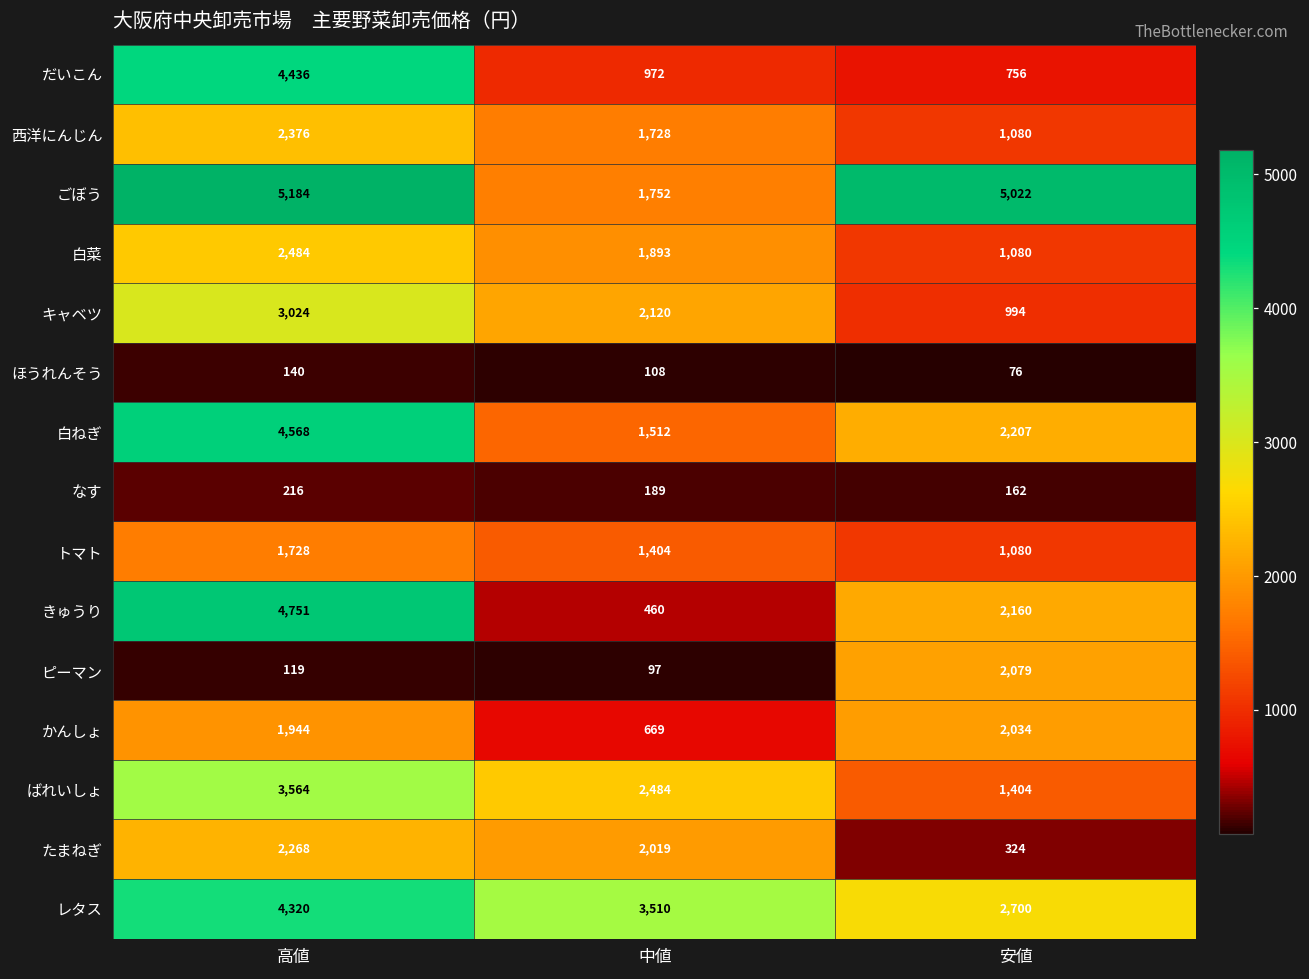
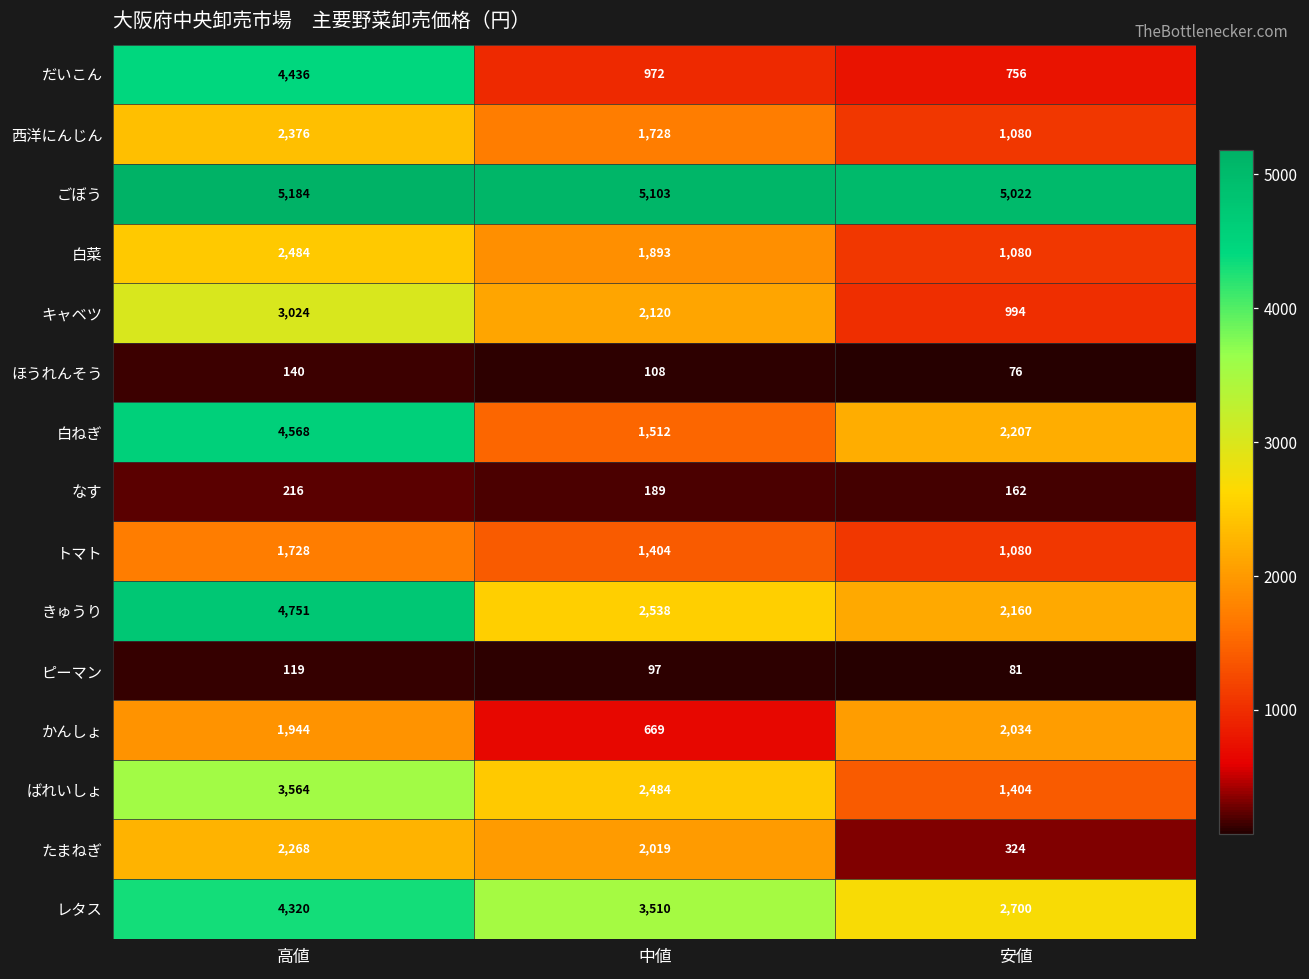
  {
    "だいこん": {
      "高値": "4,436",
      "中値": "972",
      "安値": "756"
    },
    "西洋にんじん": {
      "高値": "2,376",
      "中値": "1,728",
      "安値": "1,080"
    },
    "ごぼう": {
      "高値": "5,184",
-     "中値": "1,752",
+     "中値": "5,103",
      "安値": "5,022"
    },
    "白菜": {
      "高値": "2,484",
      "中値": "1,893",
      "安値": "1,080"
    },
    "キャベツ": {
      "高値": "3,024",
      "中値": "2,120",
      "安値": "994"
    },
    "ほうれんそう": {
      "高値": "140",
      "中値": "108",
      "安値": "76"
    },
    "白ねぎ": {
      "高値": "4,568",
      "中値": "1,512",
      "安値": "2,207"
    },
    "なす": {
      "高値": "216",
      "中値": "189",
      "安値": "162"
    },
    "トマト": {
      "高値": "1,728",
      "中値": "1,404",
      "安値": "1,080"
    },
    "きゅうり": {
      "高値": "4,751",
-     "中値": "460",
+     "中値": "2,538",
      "安値": "2,160"
    },
    "ピーマン": {
      "高値": "119",
      "中値": "97",
-     "安値": "2,079"
+     "安値": "81"
    },
    "かんしょ": {
      "高値": "1,944",
      "中値": "669",
      "安値": "2,034"
    },
    "ばれいしょ": {
      "高値": "3,564",
      "中値": "2,484",
      "安値": "1,404"
    },
    "たまねぎ": {
      "高値": "2,268",
      "中値": "2,019",
      "安値": "324"
    },
    "レタス": {
      "高値": "4,320",
      "中値": "3,510",
      "安値": "2,700"
    }
  }
